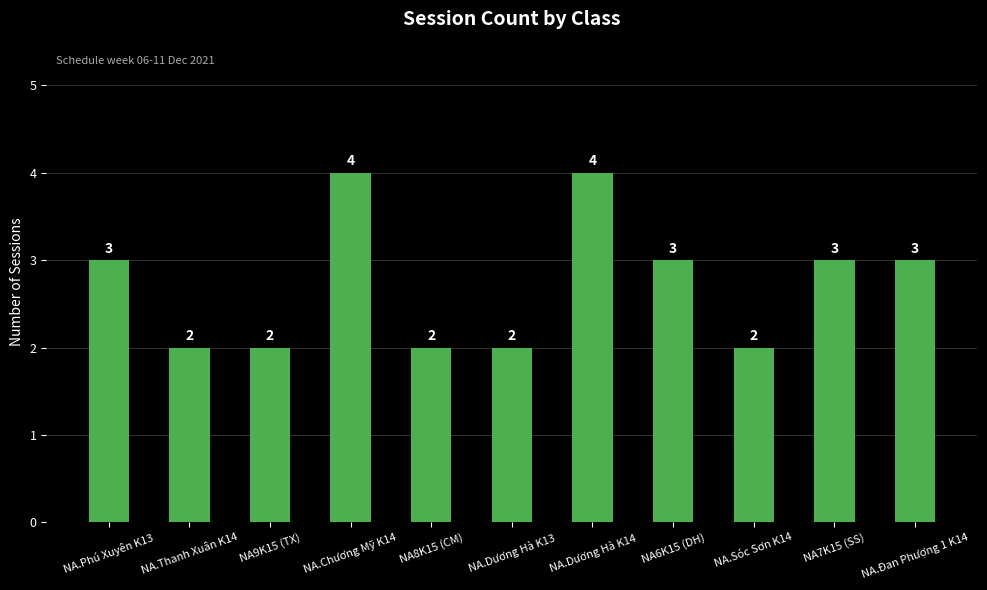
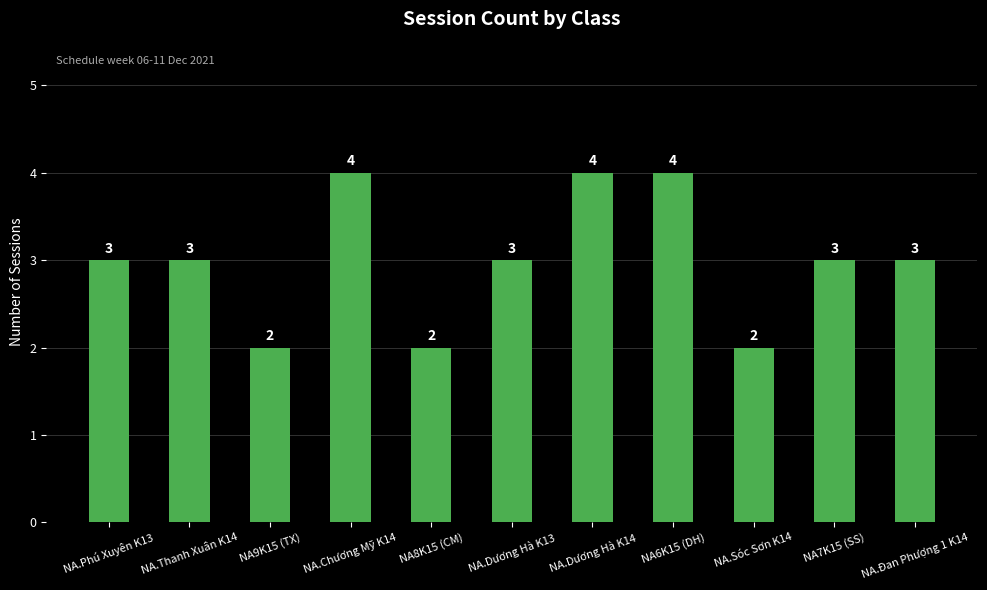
  {
    "NA.Phú Xuyên K13": 3,
-   "NA.Thanh Xuân K14": 2,
+   "NA.Thanh Xuân K14": 3,
    "NA9K15 (TX)": 2,
    "NA.Chương Mỹ K14": 4,
    "NA8K15 (CM)": 2,
-   "NA.Dương Hà K13": 2,
+   "NA.Dương Hà K13": 3,
    "NA.Dương Hà K14": 4,
-   "NA6K15 (DH)": 3,
+   "NA6K15 (DH)": 4,
    "NA.Sóc Sơn K14": 2,
    "NA7K15 (SS)": 3,
    "NA.Đan Phượng 1 K14": 3
  }
